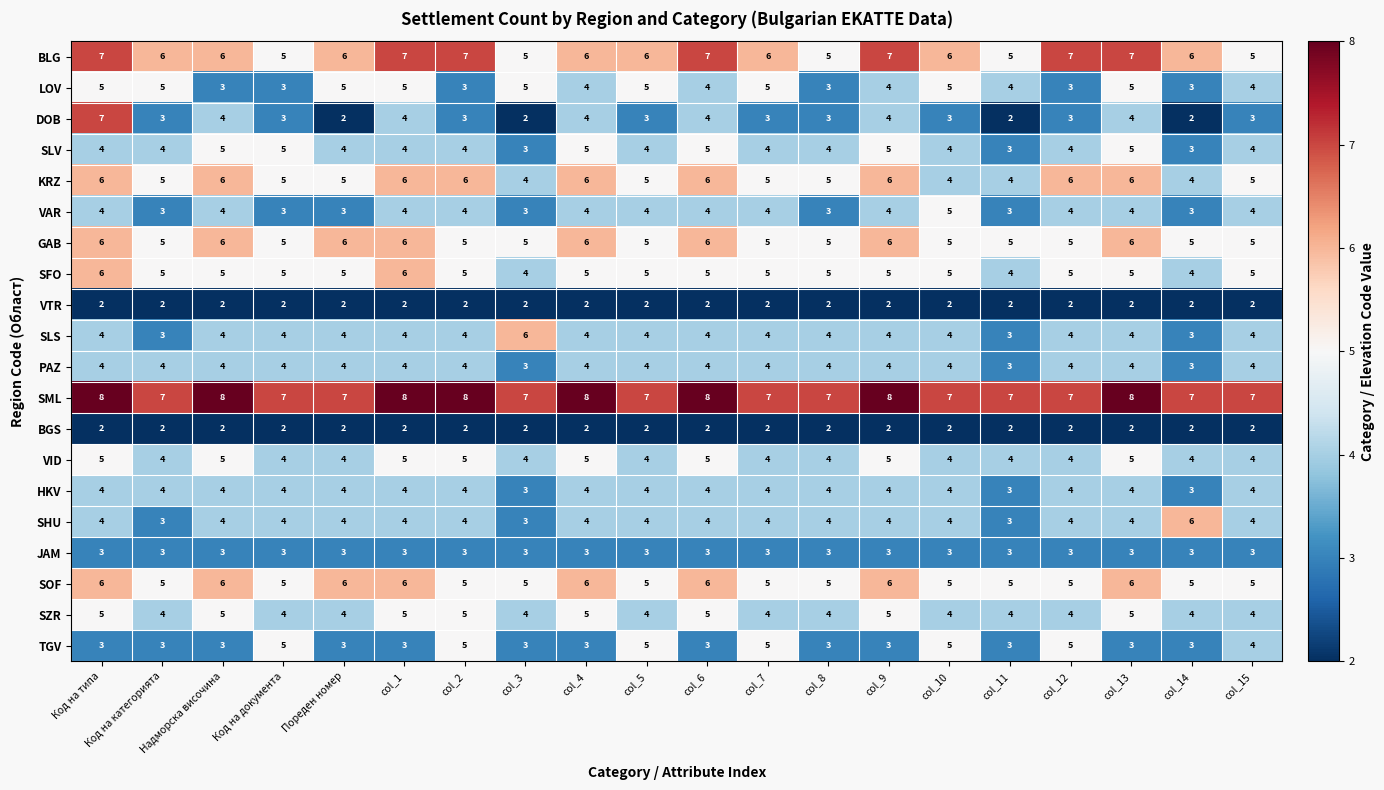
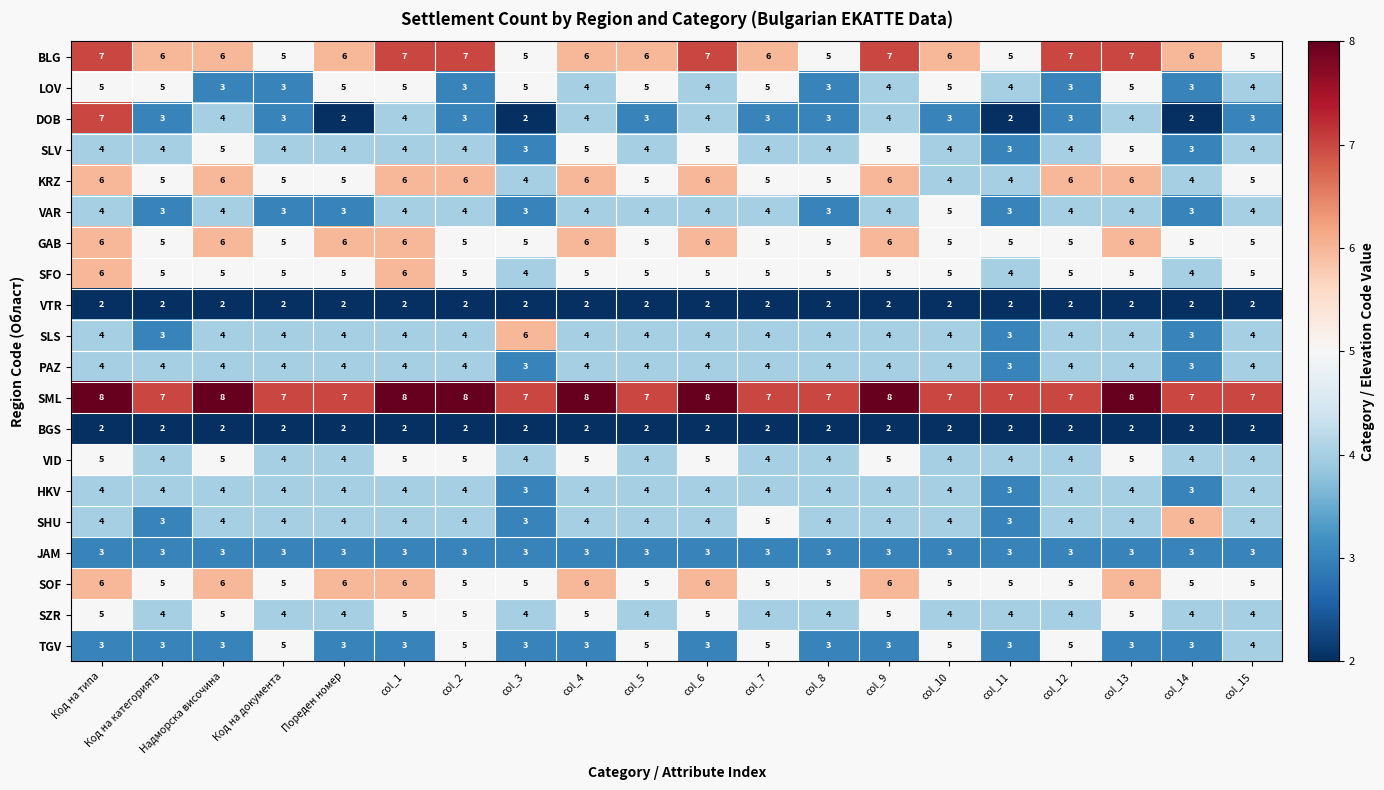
  {
    "SLV": {
      "Код на типа": 4,
      "Код на категорията": 4,
      "Надморска височина": 5,
-     "Код на документа": 5,
+     "Код на документа": 4,
      "Пореден номер": 4,
      "col_1": 4,
      "col_2": 4,
      "col_3": 3,
      "col_4": 5,
      "col_5": 4,
      "col_6": 5,
      "col_7": 4,
      "col_8": 4,
      "col_9": 5,
      "col_10": 4,
      "col_11": 3,
      "col_12": 4,
      "col_13": 5,
      "col_14": 3,
      "col_15": 4
    },
    "SHU": {
      "Код на типа": 4,
      "Код на категорията": 3,
      "Надморска височина": 4,
      "Код на документа": 4,
      "Пореден номер": 4,
      "col_1": 4,
      "col_2": 4,
      "col_3": 3,
      "col_4": 4,
      "col_5": 4,
      "col_6": 4,
-     "col_7": 4,
+     "col_7": 5,
      "col_8": 4,
      "col_9": 4,
      "col_10": 4,
      "col_11": 3,
      "col_12": 4,
      "col_13": 4,
      "col_14": 6,
      "col_15": 4
    }
  }
